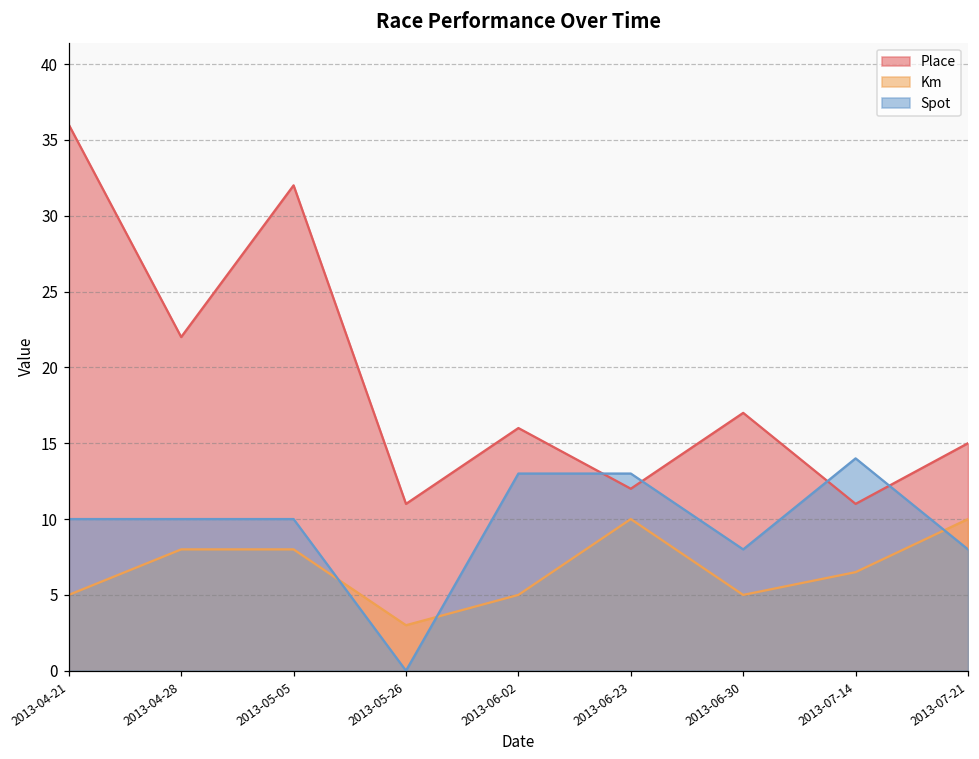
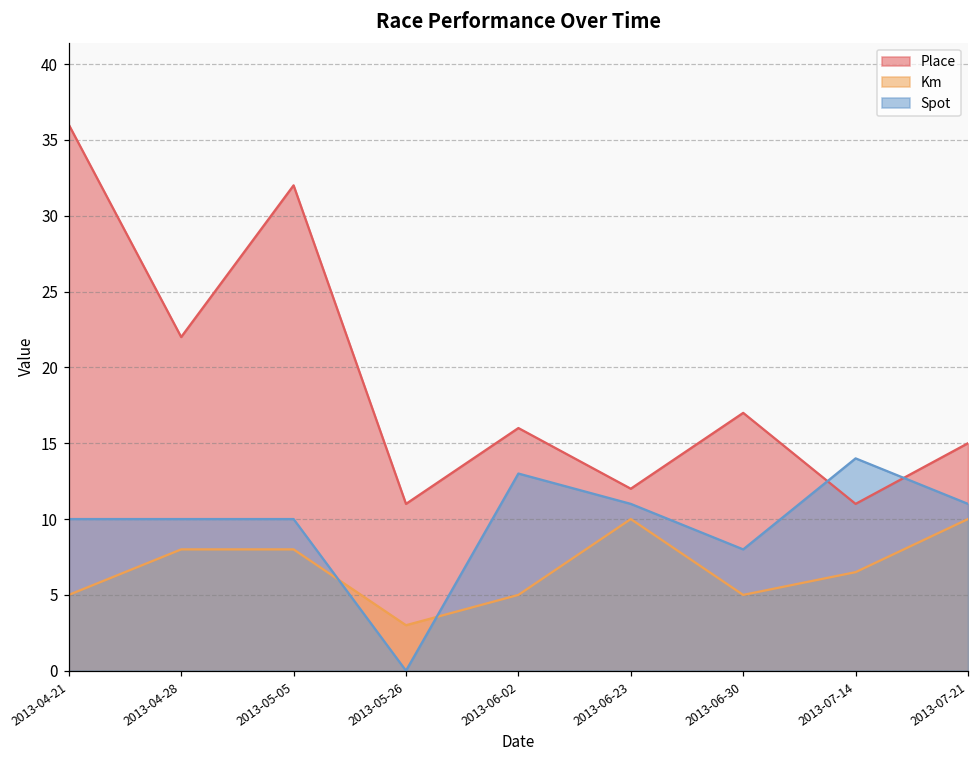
  {
    "Spot": {
      "2013-04-21": 10,
      "2013-04-28": 10,
      "2013-05-05": 10,
      "2013-05-26": 0,
      "2013-06-02": 13,
-     "2013-06-23": 13,
+     "2013-06-23": 11,
      "2013-06-30": 8,
      "2013-07-14": 14,
-     "2013-07-21": 8
+     "2013-07-21": 11
    }
  }
